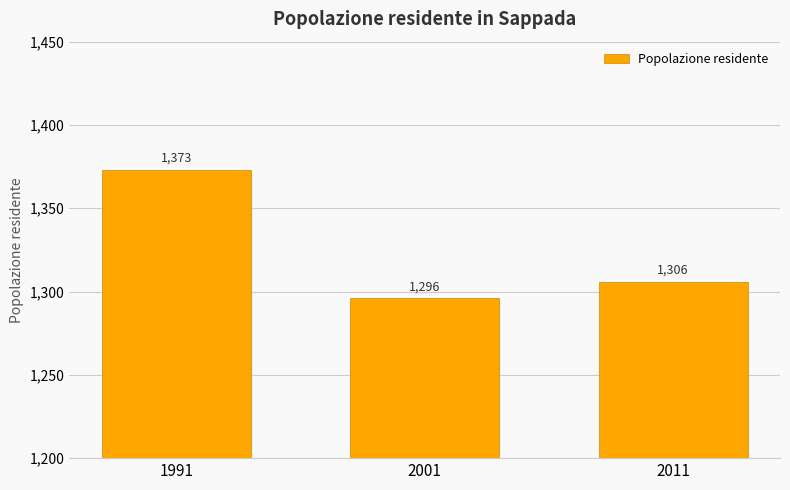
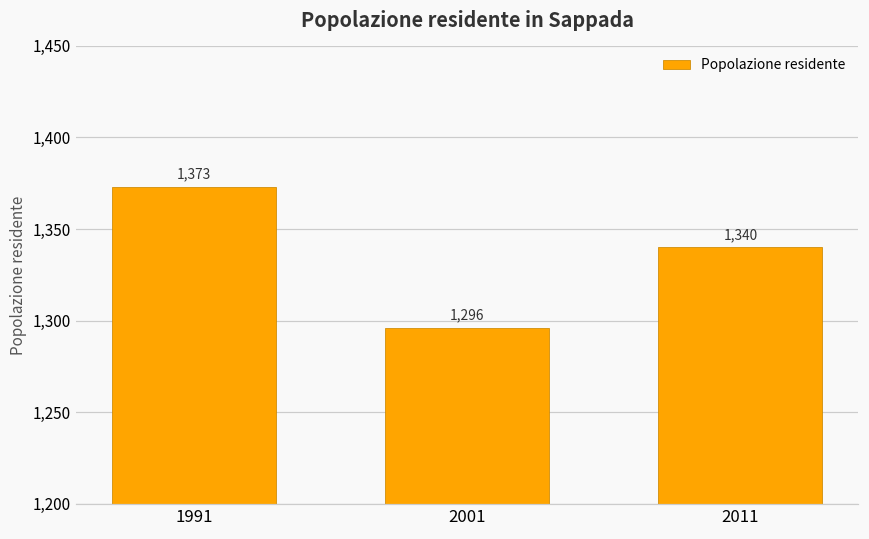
  {
    "1991": "1,373",
    "2001": "1,296",
-   "2011": "1,306"
+   "2011": "1,340"
  }
